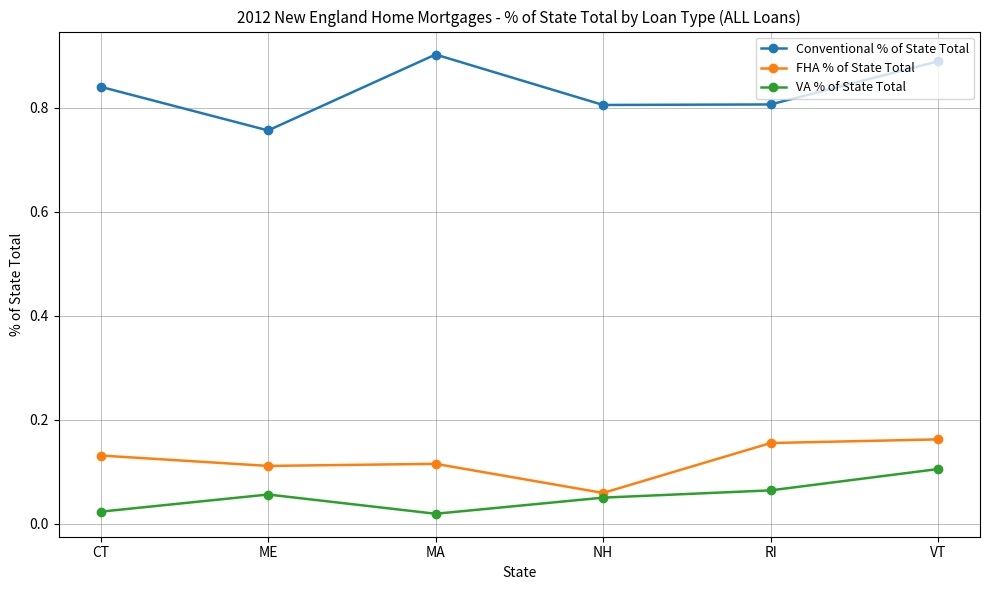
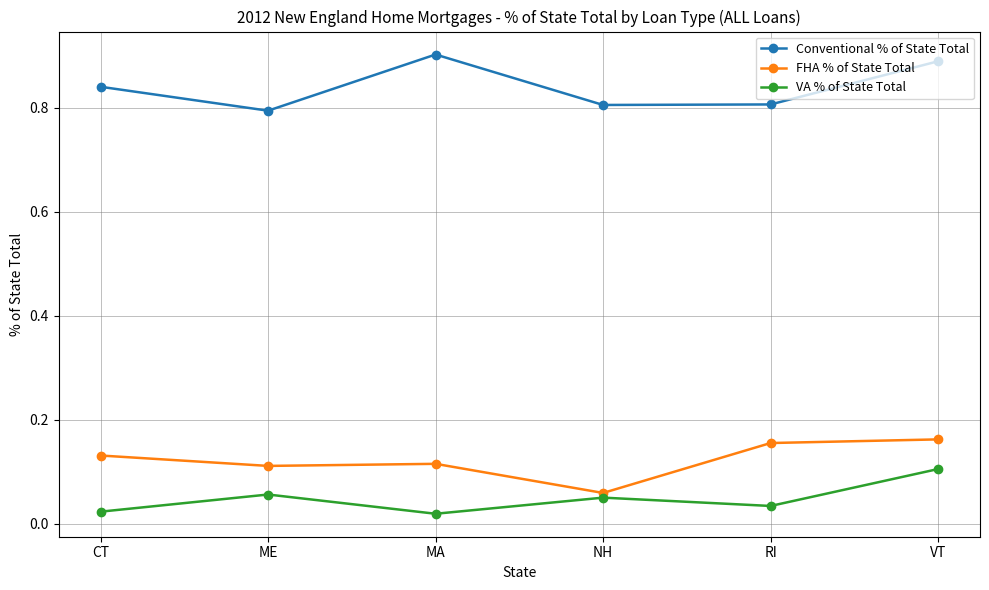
  {
    "Conventional % of State Total": {
      "CT": 0.84,
-     "ME": 0.76,
+     "ME": 0.79,
      "MA": 0.90,
      "NH": 0.81,
      "RI": 0.81
    },
    "FHA % of State Total": {
      "CT": 0.13,
      "ME": 0.11,
      "MA": 0.12,
      "NH": 0.06,
      "RI": 0.16,
      "VT": 0.16
    },
    "VA % of State Total": {
      "CT": 0.02,
      "ME": 0.06,
      "MA": 0.02,
      "NH": 0.05,
-     "RI": 0.06,
+     "RI": 0.03,
      "VT": 0.11
    }
  }
